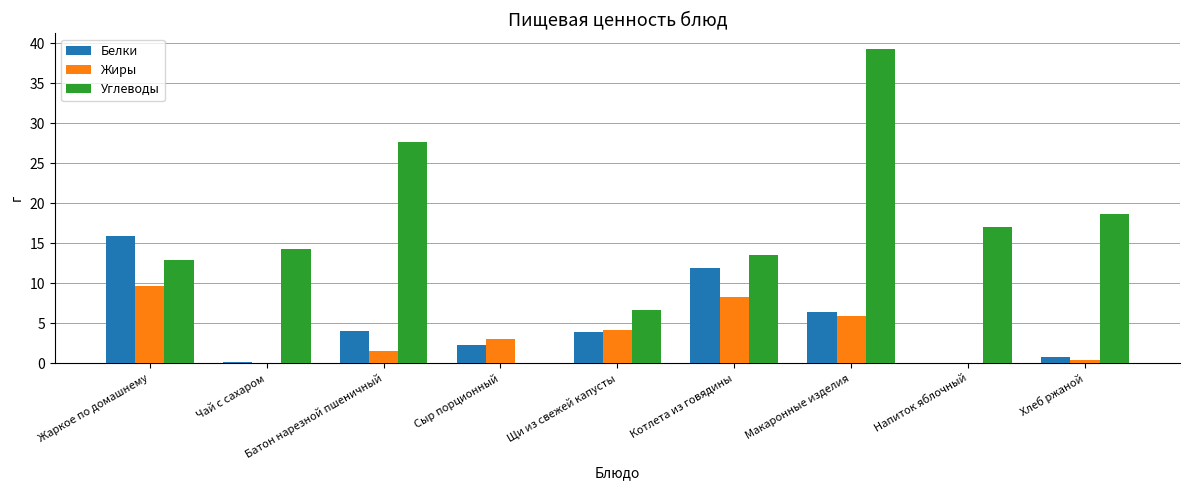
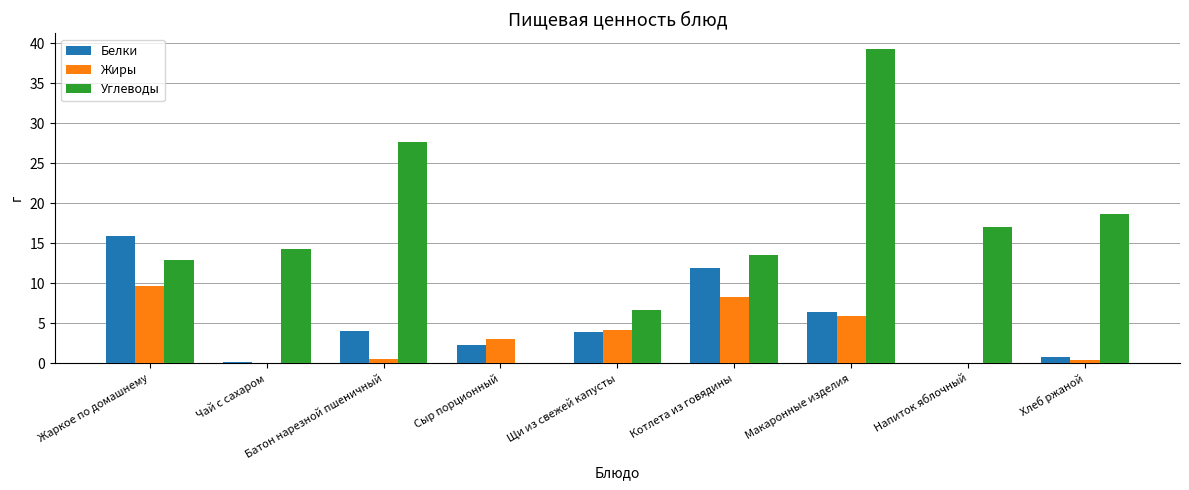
  {
    "Белки": {
      "Жаркое по домашнему": 16,
      "Батон нарезной пшеничный": 4,
      "Сыр порционный": 2,
      "Щи из свежей капусты": 4,
      "Котлета из говядины": 12,
      "Макаронные изделия": 6,
      "Хлеб ржаной": 1
    },
    "Жиры": {
      "Жаркое по домашнему": 10,
      "Чай с сахаром": 0,
-     "Батон нарезной пшеничный": 2,
+     "Батон нарезной пшеничный": 1,
      "Сыр порционный": 3,
      "Щи из свежей капусты": 4,
      "Котлета из говядины": 8,
      "Макаронные изделия": 6,
      "Хлеб ржаной": 0
    },
    "Углеводы": {
      "Жаркое по домашнему": 13,
      "Чай с сахаром": 14,
      "Батон нарезной пшеничный": 28,
      "Сыр порционный": 0,
      "Щи из свежей капусты": 7,
      "Котлета из говядины": 14,
      "Макаронные изделия": 39,
      "Напиток яблочный": 17,
      "Хлеб ржаной": 19
    }
  }
